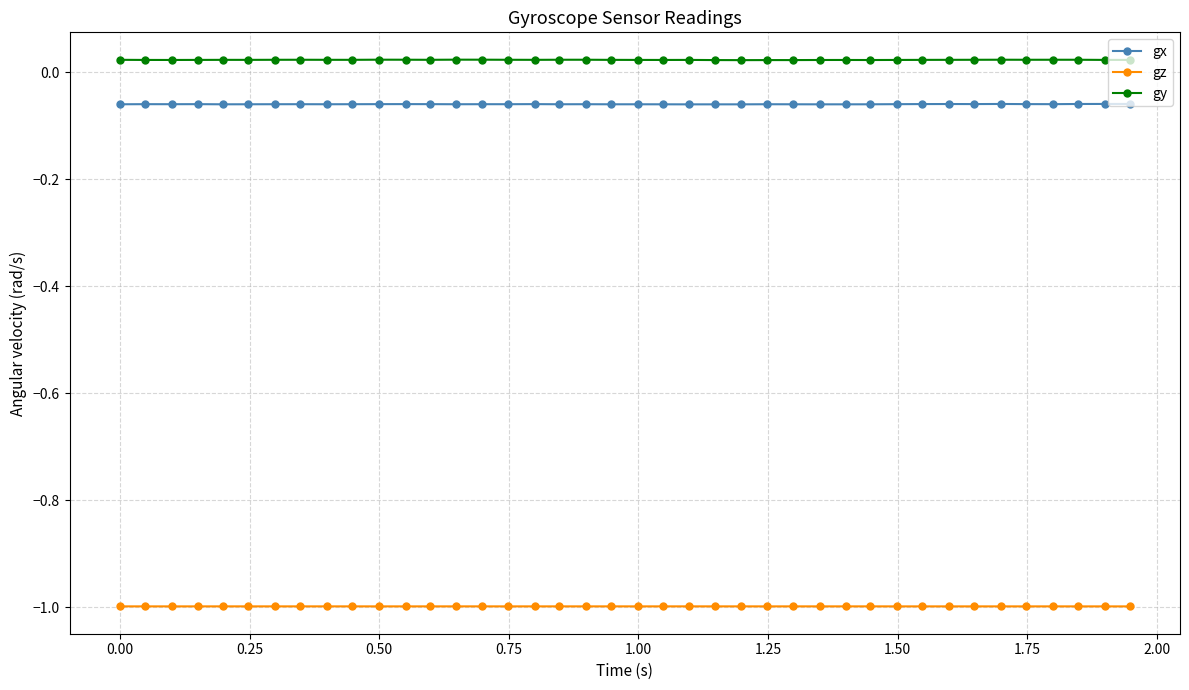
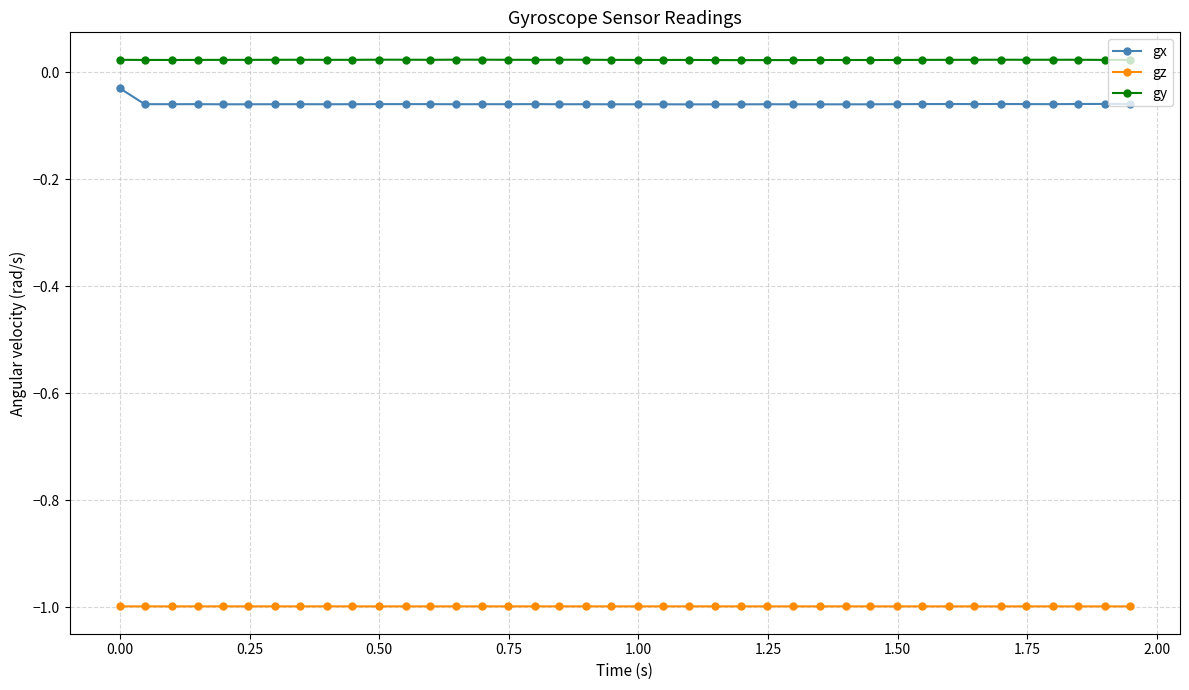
  {
    "gx": {
-     "0.00": -0.06
+     "0.00": -0.03
    },
    "gz": {
      "0.00": -1.00
    },
    "gy": {
      "0.00": 0.02
    }
  }
